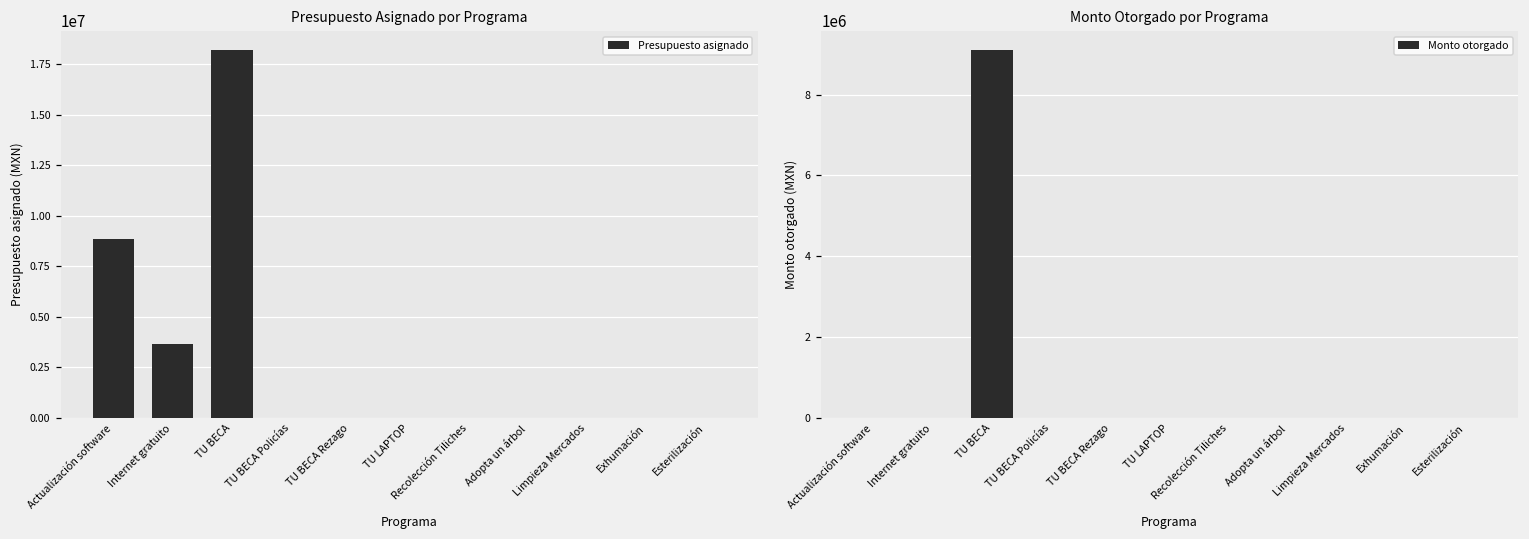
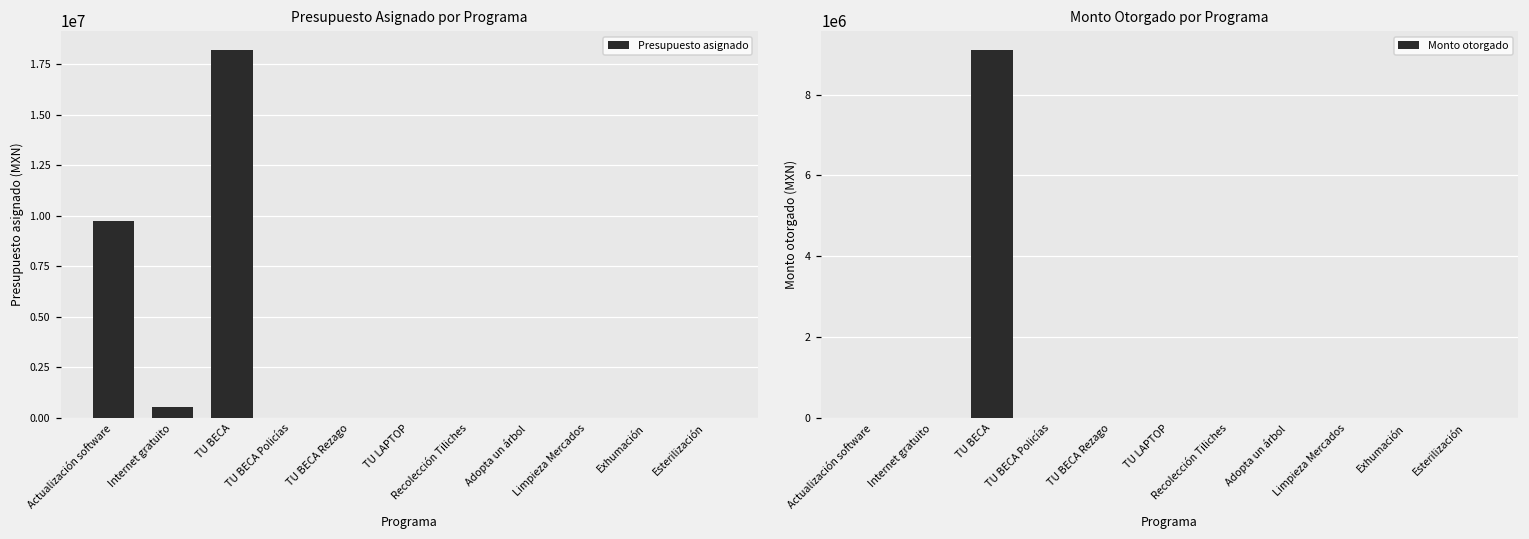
  {
    "Presupuesto Asignado por Programa": {
-     "Actualización software": 8900000,
-     "Internet gratuito": 3600000,
+     "Actualización software": 9800000,
+     "Internet gratuito": 500000,
      "TU BECA": 18200000,
      "TU BECA Policías": 0,
      "TU BECA Rezago": 0,
      "TU LAPTOP": 0,
      "Recolección Tiliches": 0,
      "Adopta un árbol": 0,
      "Limpieza Mercados": 0,
      "Exhumación": 0,
      "Esterilización": 0
    },
    "Monto Otorgado por Programa": {
      "Actualización software": 0,
      "Internet gratuito": 0,
      "TU BECA": 9100000,
      "TU BECA Policías": 0,
      "TU BECA Rezago": 0,
      "TU LAPTOP": 0,
      "Recolección Tiliches": 0,
      "Adopta un árbol": 0,
      "Limpieza Mercados": 0,
      "Exhumación": 0,
      "Esterilización": 0
    }
  }
